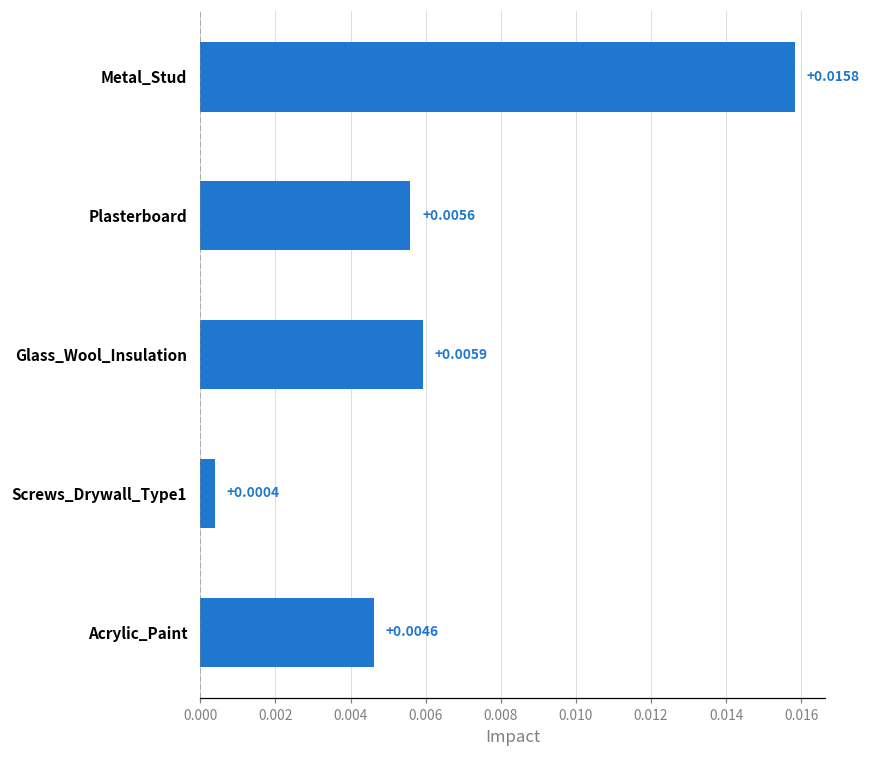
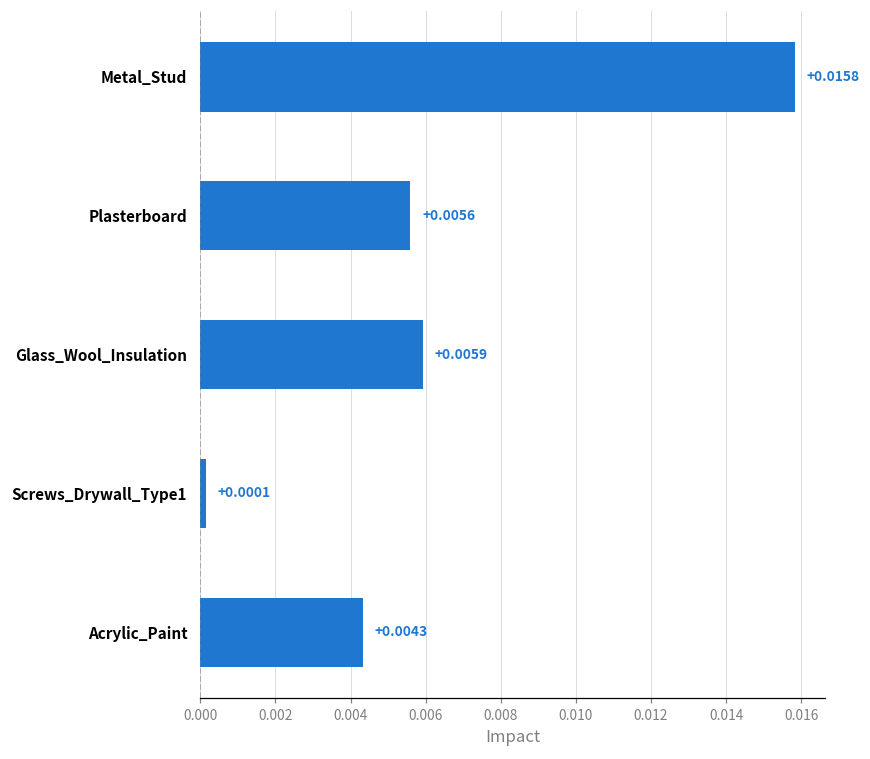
  {
    "Metal_Stud": "+0.0158",
    "Plasterboard": "+0.0056",
    "Glass_Wool_Insulation": "+0.0059",
-   "Screws_Drywall_Type1": "+0.0004",
-   "Acrylic_Paint": "+0.0046"
+   "Screws_Drywall_Type1": "+0.0001",
+   "Acrylic_Paint": "+0.0043"
  }
